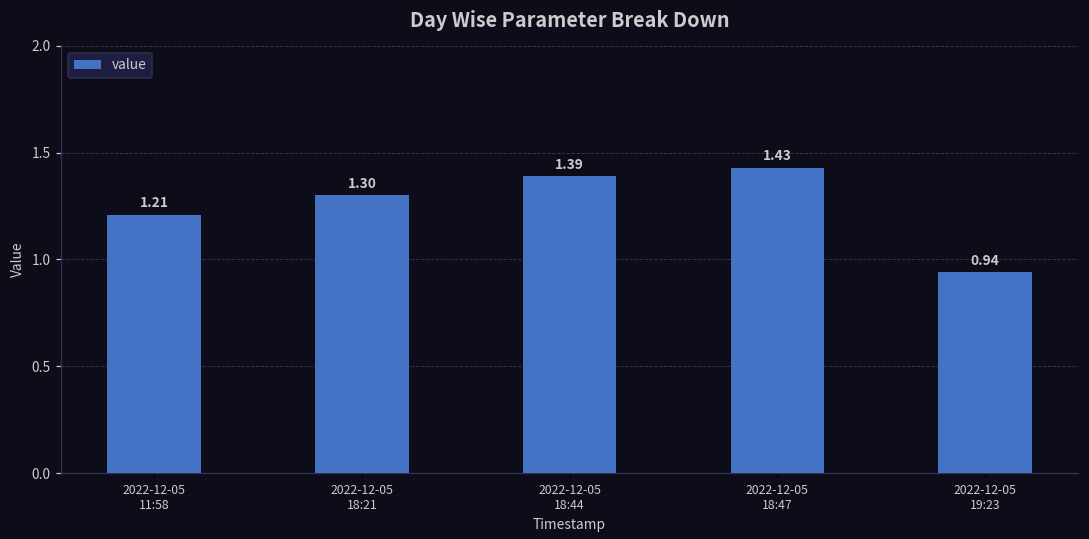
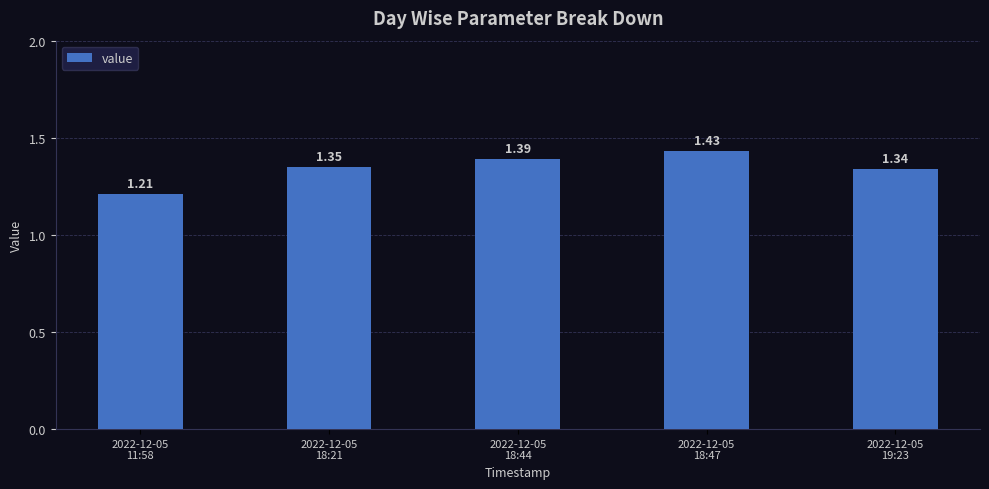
  {
    "2022-12-05 11:58": 1.21,
-   "2022-12-05 18:21": 1.30,
+   "2022-12-05 18:21": 1.35,
    "2022-12-05 18:44": 1.39,
    "2022-12-05 18:47": 1.43,
-   "2022-12-05 19:23": 0.94
+   "2022-12-05 19:23": 1.34
  }
